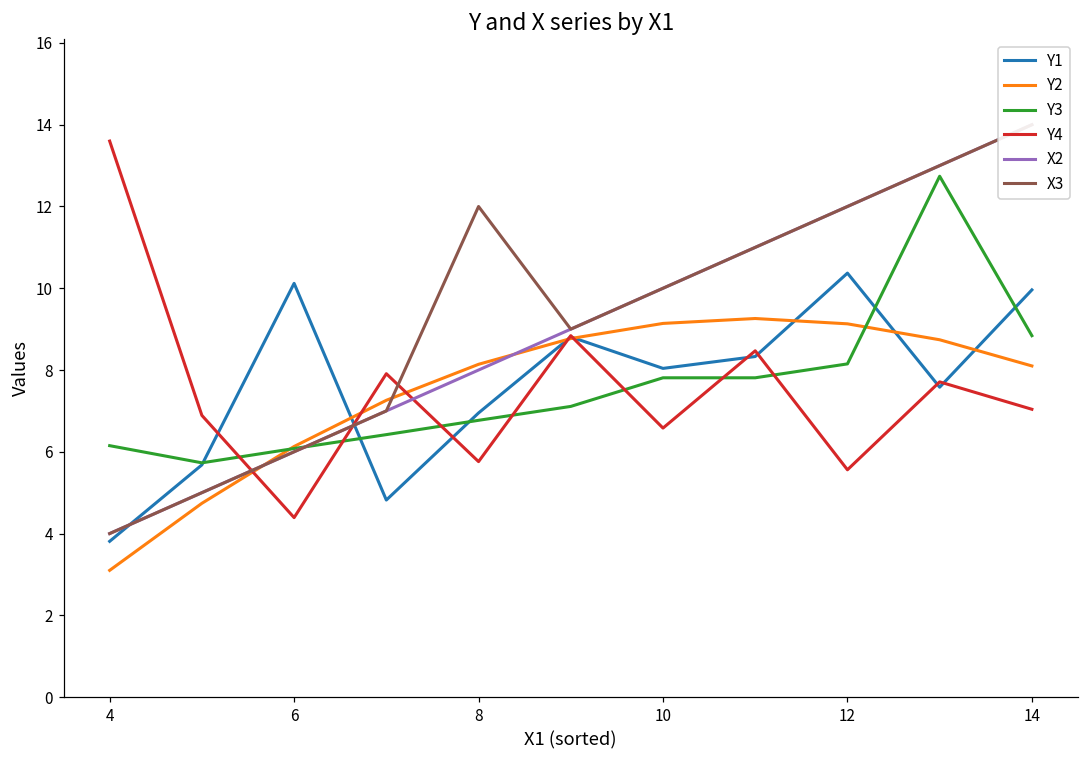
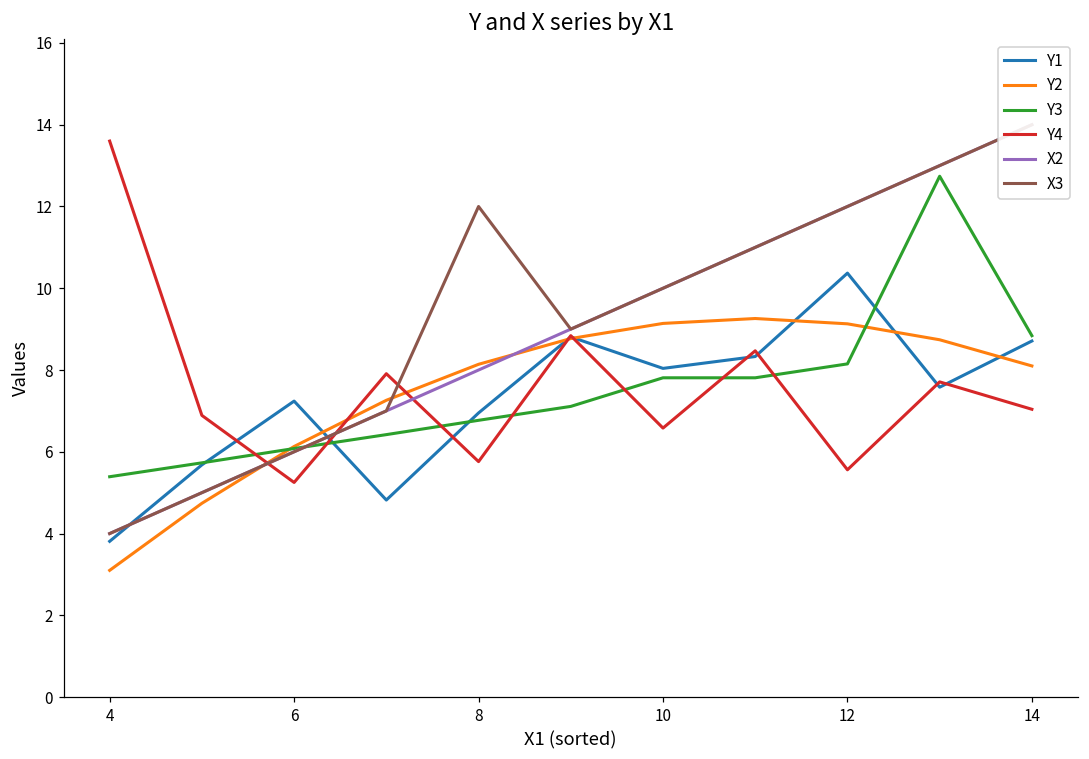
  {
    "Y1": {
      "4": 3.8,
-     "6": 10.1,
+     "6": 7.2,
      "8": 7.0,
      "10": 8.0,
      "12": 10.4,
-     "14": 10.0
+     "14": 8.7
    },
    "Y2": {
      "4": 3.1,
      "8": 8.1,
      "10": 9.1,
      "12": 9.1,
      "14": 8.1
    },
    "Y3": {
-     "4": 6.2,
+     "4": 5.4,
      "8": 6.8,
      "10": 7.8,
      "12": 8.2,
      "14": 8.8
    },
    "Y4": {
      "4": 13.6,
-     "6": 4.4,
+     "6": 5.3,
      "8": 5.8,
      "10": 6.6,
      "12": 5.6,
      "14": 7.0
    },
    "X2": {
      "8": 8.0
    },
    "X3": {
      "8": 12.0
    }
  }
